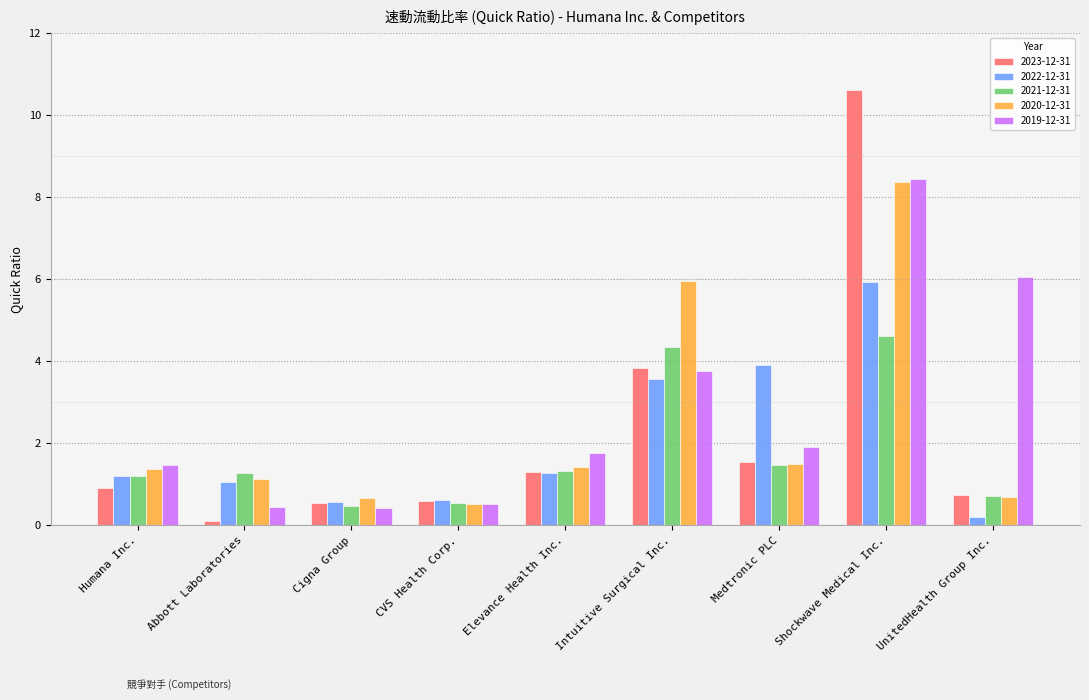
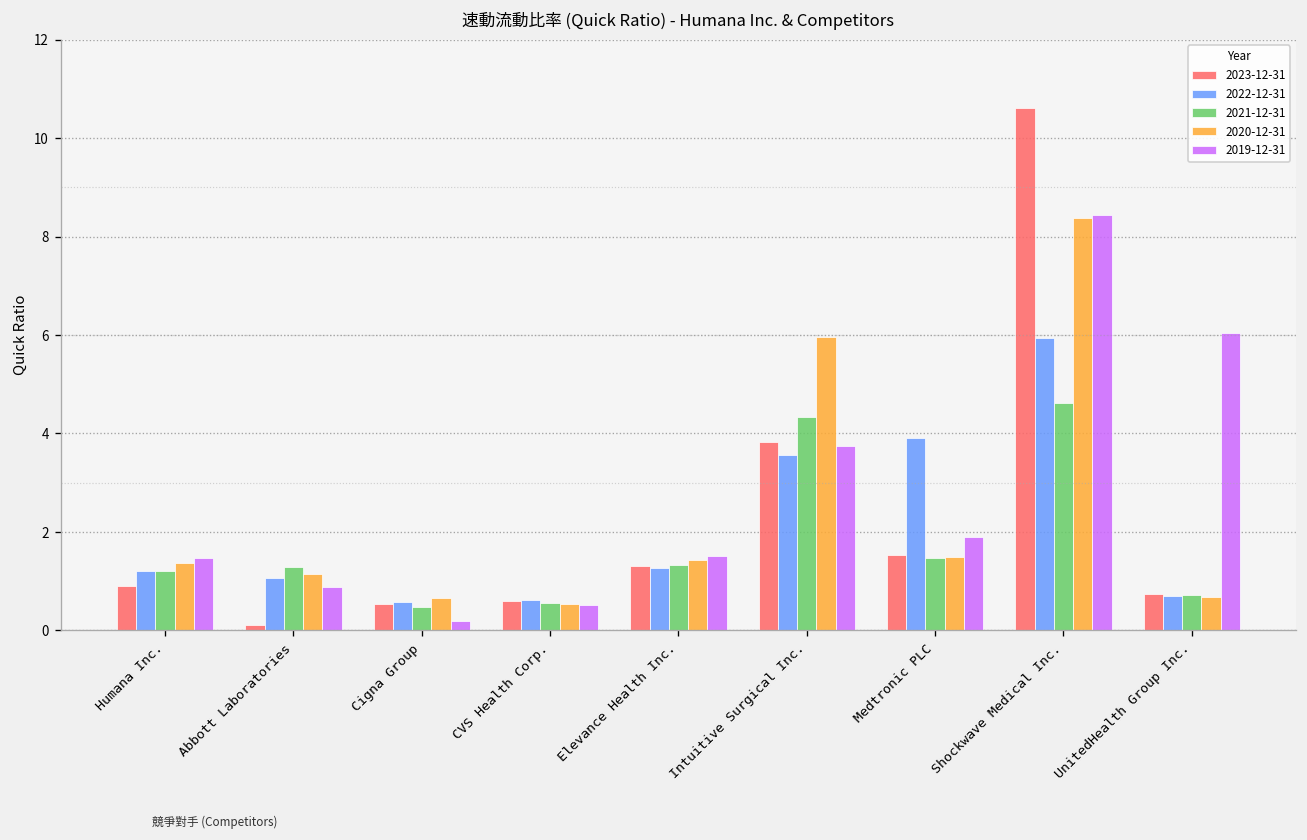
  {
    "2023-12-31": {
      "Humana Inc.": 0.9,
      "Abbott Laboratories": 0.1,
      "Cigna Group": 0.5,
      "CVS Health Corp.": 0.6,
      "Elevance Health Inc.": 1.3,
      "Intuitive Surgical Inc.": 3.8,
      "Medtronic PLC": 1.5,
      "Shockwave Medical Inc.": 10.6,
      "UnitedHealth Group Inc.": 0.7
    },
    "2022-12-31": {
      "Humana Inc.": 1.2,
      "Abbott Laboratories": 1.1,
      "Cigna Group": 0.6,
      "CVS Health Corp.": 0.6,
      "Elevance Health Inc.": 1.3,
      "Intuitive Surgical Inc.": 3.6,
      "Medtronic PLC": 3.9,
      "Shockwave Medical Inc.": 5.9,
-     "UnitedHealth Group Inc.": 0.2
+     "UnitedHealth Group Inc.": 0.7
    },
    "2021-12-31": {
      "Humana Inc.": 1.2,
      "Abbott Laboratories": 1.3,
      "Cigna Group": 0.5,
      "CVS Health Corp.": 0.6,
      "Elevance Health Inc.": 1.3,
      "Intuitive Surgical Inc.": 4.3,
      "Medtronic PLC": 1.5,
      "Shockwave Medical Inc.": 4.6,
      "UnitedHealth Group Inc.": 0.7
    },
    "2020-12-31": {
      "Humana Inc.": 1.4,
      "Abbott Laboratories": 1.1,
      "Cigna Group": 0.7,
      "CVS Health Corp.": 0.5,
      "Elevance Health Inc.": 1.4,
      "Intuitive Surgical Inc.": 6.0,
      "Medtronic PLC": 1.5,
      "Shockwave Medical Inc.": 8.4,
      "UnitedHealth Group Inc.": 0.7
    },
    "2019-12-31": {
      "Humana Inc.": 1.5,
-     "Abbott Laboratories": 0.5,
-     "Cigna Group": 0.4,
+     "Abbott Laboratories": 0.9,
+     "Cigna Group": 0.2,
      "CVS Health Corp.": 0.5,
-     "Elevance Health Inc.": 1.8,
+     "Elevance Health Inc.": 1.5,
      "Intuitive Surgical Inc.": 3.8,
      "Medtronic PLC": 1.9,
      "Shockwave Medical Inc.": 8.4,
      "UnitedHealth Group Inc.": 6.1
    }
  }
